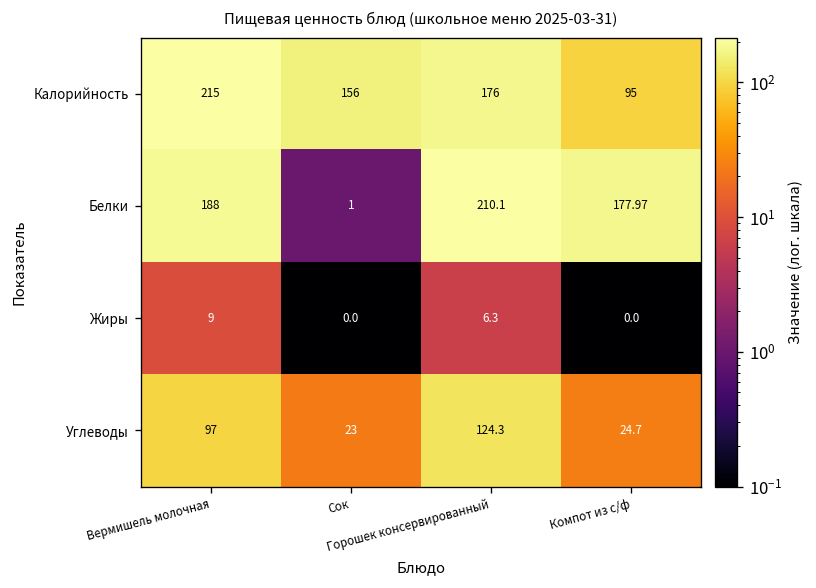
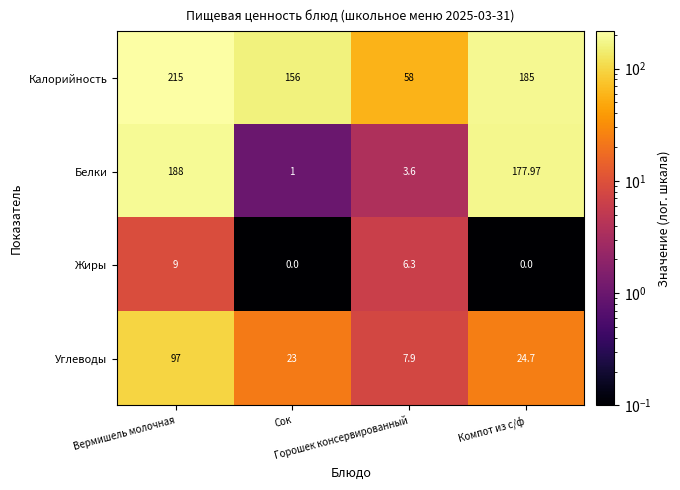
  {
    "Калорийность": {
      "Вермишель молочная": 215,
      "Сок": 156,
-     "Горошек консервированный": 176,
-     "Компот из с/ф": 95
+     "Горошек консервированный": 58,
+     "Компот из с/ф": 185
    },
    "Белки": {
      "Вермишель молочная": 188,
      "Сок": 1,
-     "Горошек консервированный": 210.1,
+     "Горошек консервированный": 3.6,
      "Компот из с/ф": 177.97
    },
    "Жиры": {
      "Вермишель молочная": 9,
      "Сок": 0.0,
      "Горошек консервированный": 6.3,
      "Компот из с/ф": 0.0
    },
    "Углеводы": {
      "Вермишель молочная": 97,
      "Сок": 23,
-     "Горошек консервированный": 124.3,
+     "Горошек консервированный": 7.9,
      "Компот из с/ф": 24.7
    }
  }
